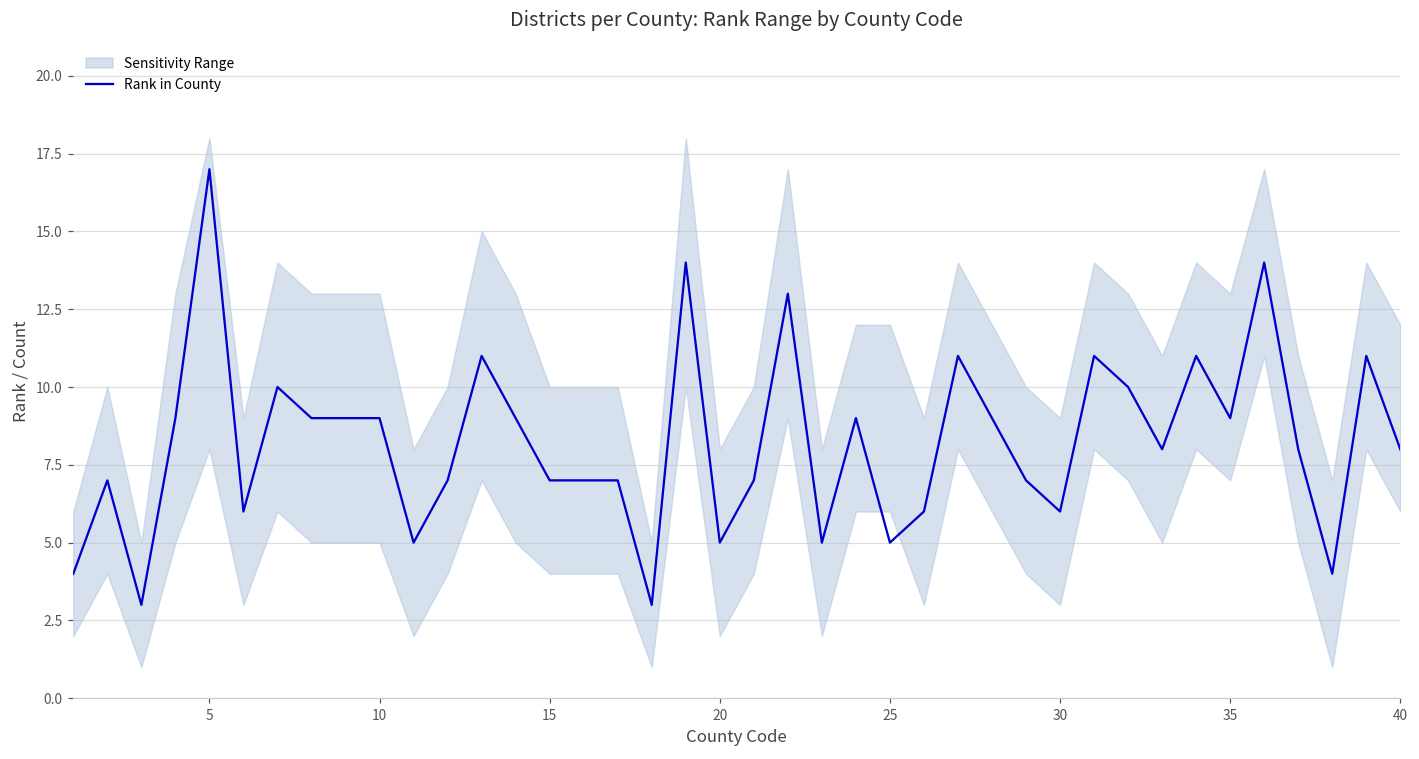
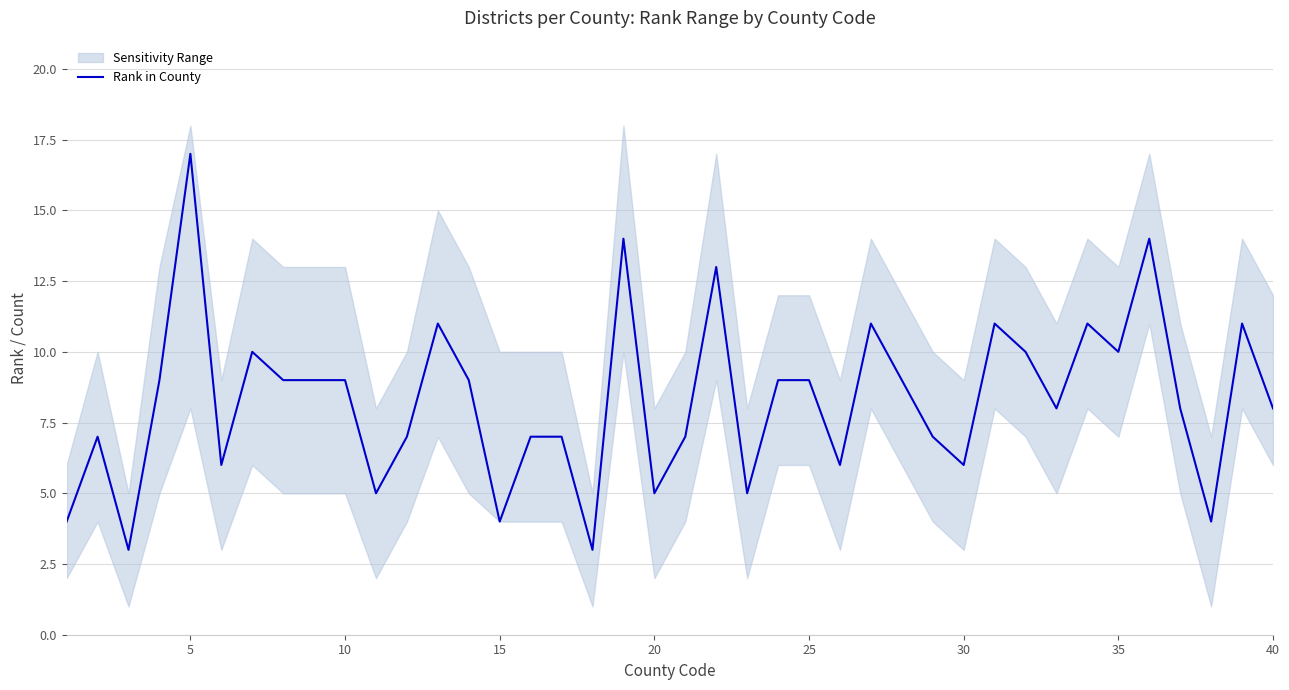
  {
    "Rank in County": {
      "5": 17,
      "10": 9,
-     "15": 7,
+     "15": 4,
      "20": 5,
-     "25": 5,
+     "25": 9,
      "30": 6,
-     "35": 9,
+     "35": 10,
      "40": 8
    }
  }
